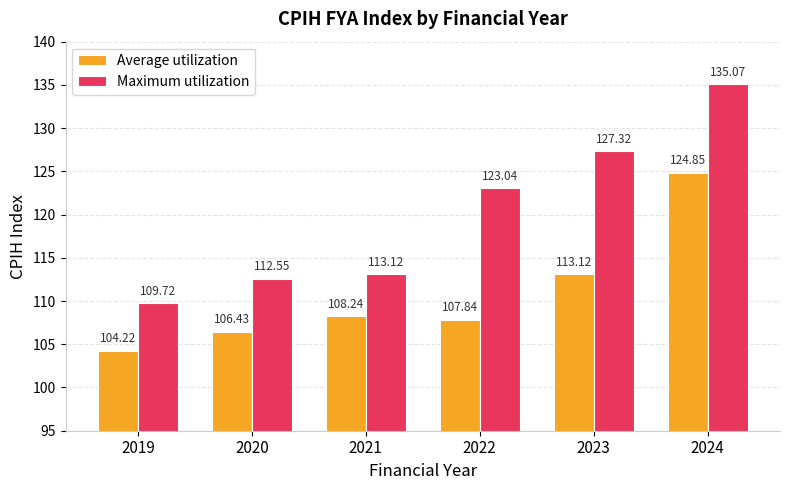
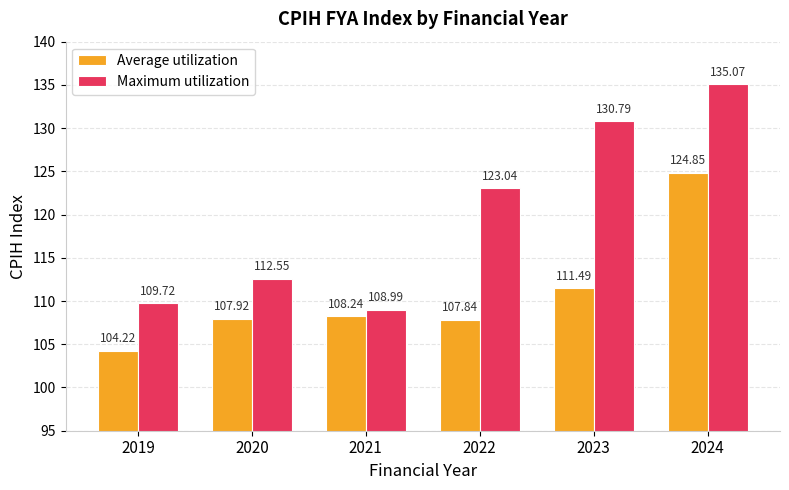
  {
    "Average utilization": {
      "2019": 104.22,
-     "2020": 106.43,
+     "2020": 107.92,
      "2021": 108.24,
      "2022": 107.84,
-     "2023": 113.12,
+     "2023": 111.49,
      "2024": 124.85
    },
    "Maximum utilization": {
      "2019": 109.72,
      "2020": 112.55,
-     "2021": 113.12,
+     "2021": 108.99,
      "2022": 123.04,
-     "2023": 127.32,
+     "2023": 130.79,
      "2024": 135.07
    }
  }
